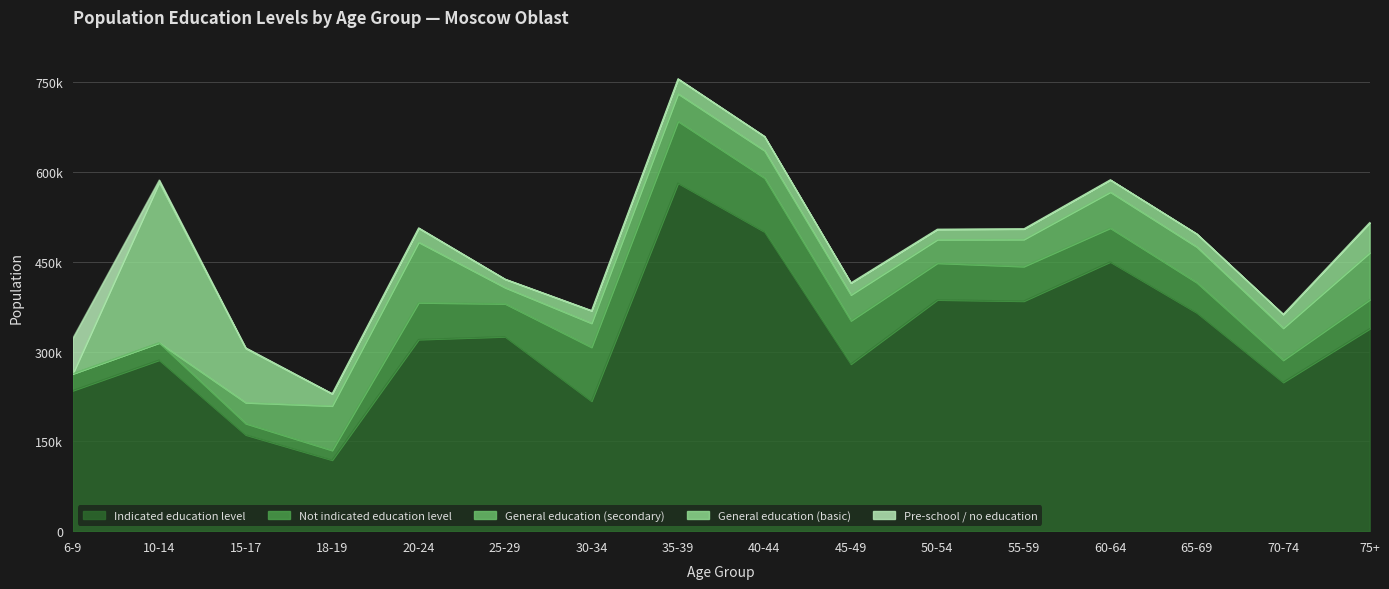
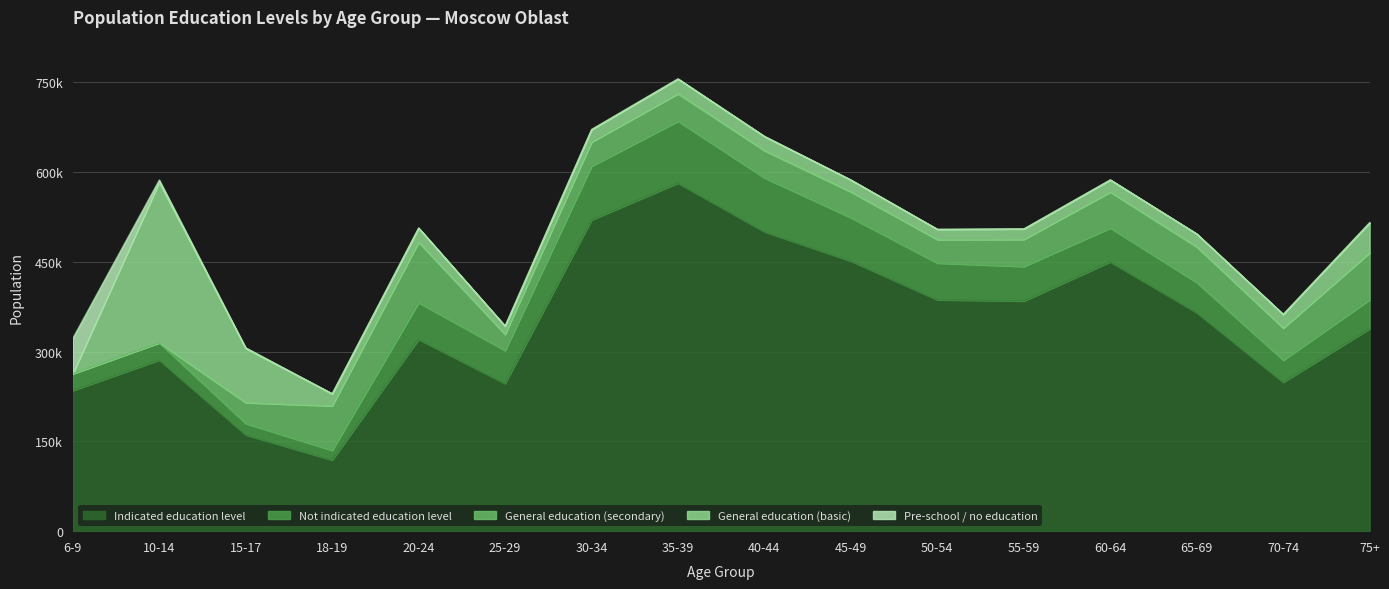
  {
    "Indicated education level": {
      "6-9": 240000,
      "10-14": 290000,
      "15-17": 160000,
      "18-19": 120000,
      "20-24": 320000,
-     "25-29": 330000,
-     "30-34": 220000,
+     "25-29": 250000,
+     "30-34": 520000,
      "35-39": 580000,
      "40-44": 500000,
-     "45-49": 280000,
+     "45-49": 450000,
      "50-54": 390000,
      "55-59": 380000,
      "60-64": 450000,
      "65-69": 370000,
      "70-74": 250000,
      "75+": 340000
    }
  }
